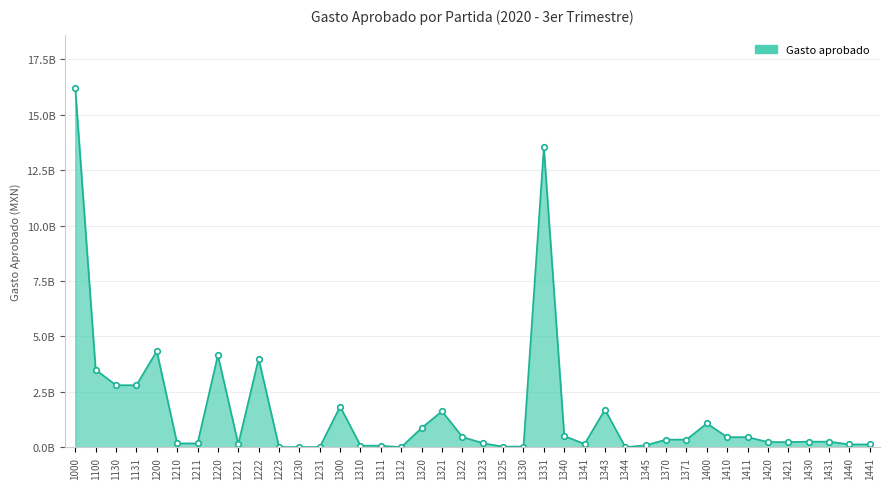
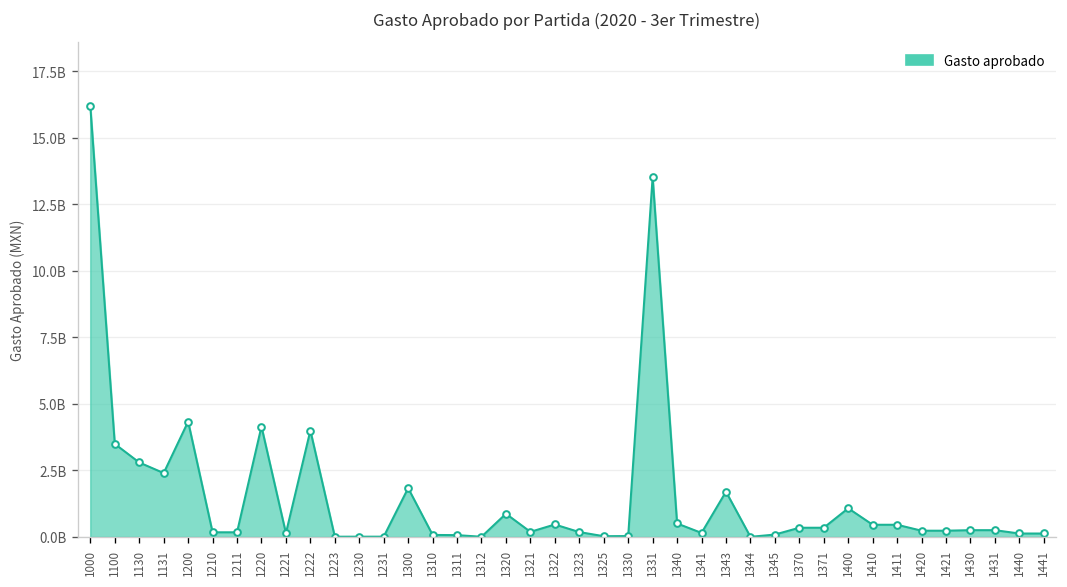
  {
    "1000": 16200000000,
    "1100": 3500000000,
    "1130": 2800000000,
-   "1131": 2800000000,
+   "1131": 2400000000,
    "1200": 4300000000,
    "1210": 200000000,
    "1211": 200000000,
    "1220": 4200000000,
    "1221": 100000000,
    "1222": 4000000000,
    "1223": 0,
    "1230": 0,
    "1231": 0,
    "1300": 1800000000,
    "1310": 100000000,
    "1311": 100000000,
    "1312": 0,
    "1320": 900000000,
-   "1321": 1600000000,
+   "1321": 200000000,
    "1322": 500000000,
    "1323": 200000000,
    "1325": 0,
    "1330": 0,
    "1331": 13500000000,
    "1340": 500000000,
    "1341": 200000000,
    "1343": 1700000000,
    "1344": 0,
    "1345": 100000000,
    "1370": 300000000,
    "1371": 300000000,
    "1400": 1100000000,
    "1410": 500000000,
    "1411": 500000000,
    "1420": 200000000,
    "1421": 200000000,
    "1430": 300000000,
    "1431": 300000000,
    "1440": 100000000,
    "1441": 100000000
  }
